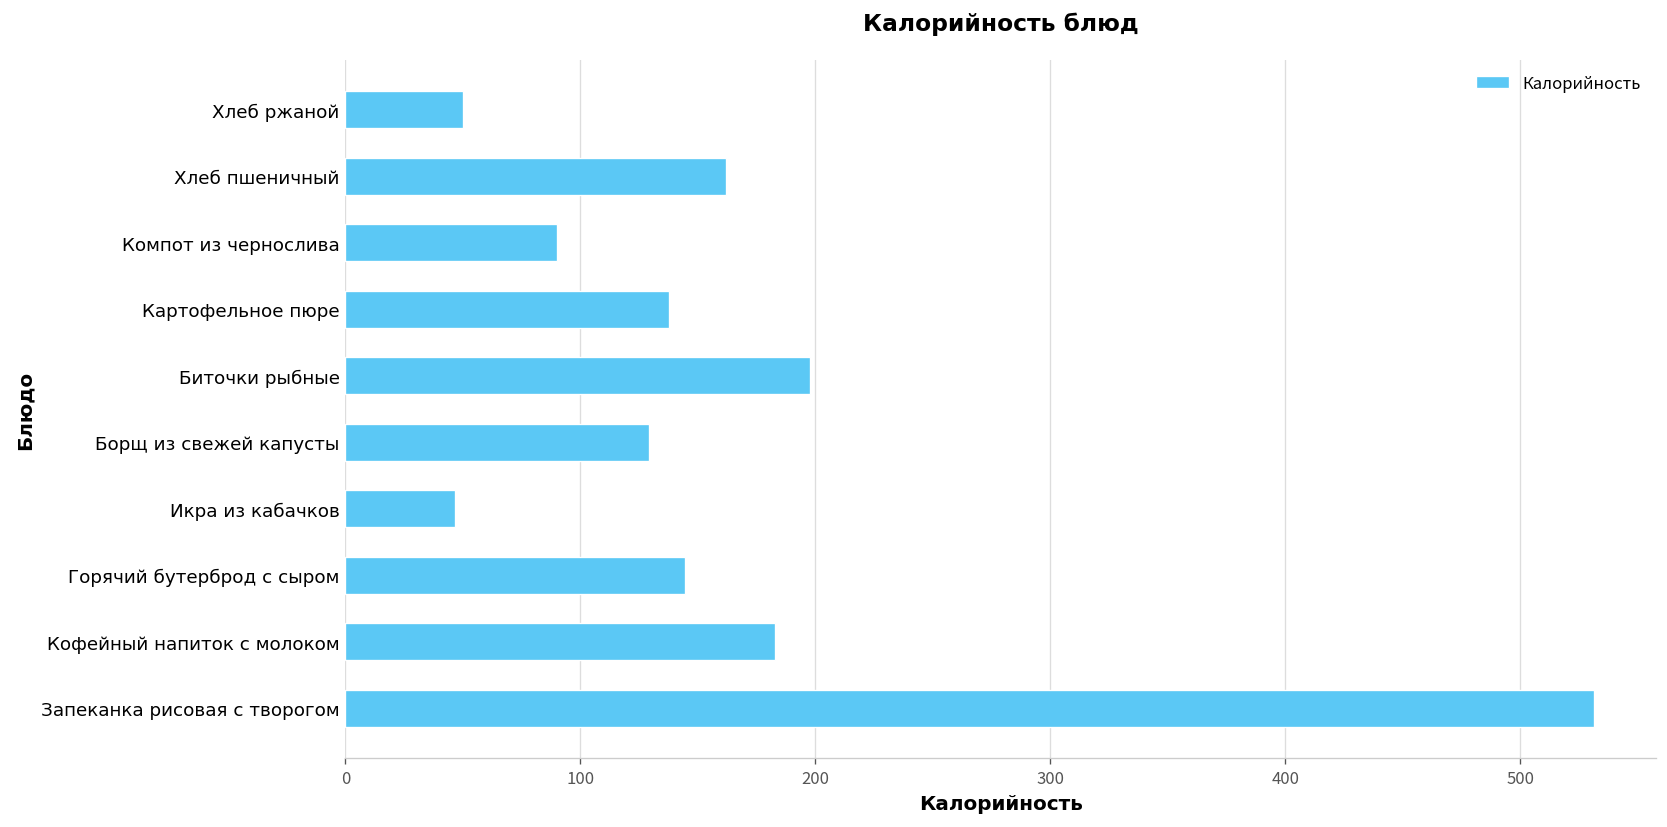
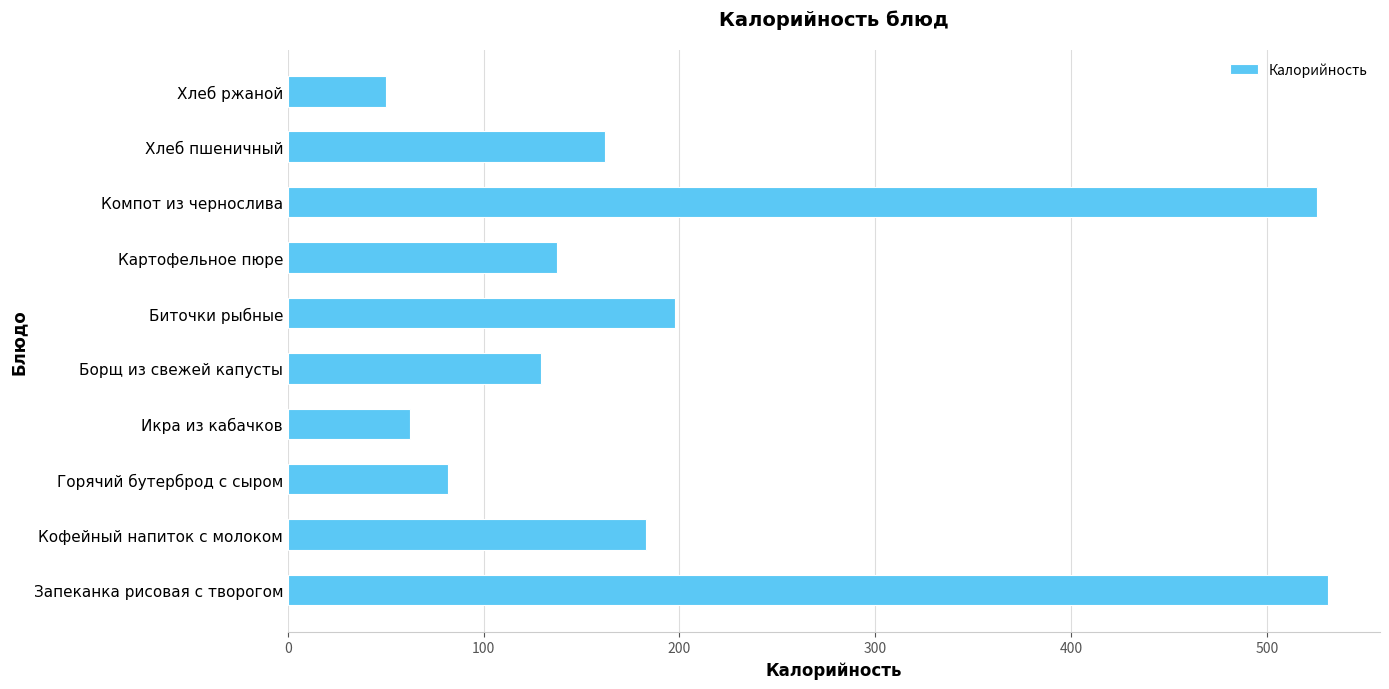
  {
    "Хлеб ржаной": 50,
    "Хлеб пшеничный": 162,
-   "Компот из чернослива": 90,
+   "Компот из чернослива": 526,
    "Картофельное пюре": 138,
    "Биточки рыбные": 198,
    "Борщ из свежей капусты": 129,
-   "Икра из кабачков": 47,
-   "Горячий бутерброд с сыром": 144,
+   "Икра из кабачков": 62,
+   "Горячий бутерброд с сыром": 82,
    "Кофейный напиток с молоком": 183,
    "Запеканка рисовая с творогом": 531
  }
